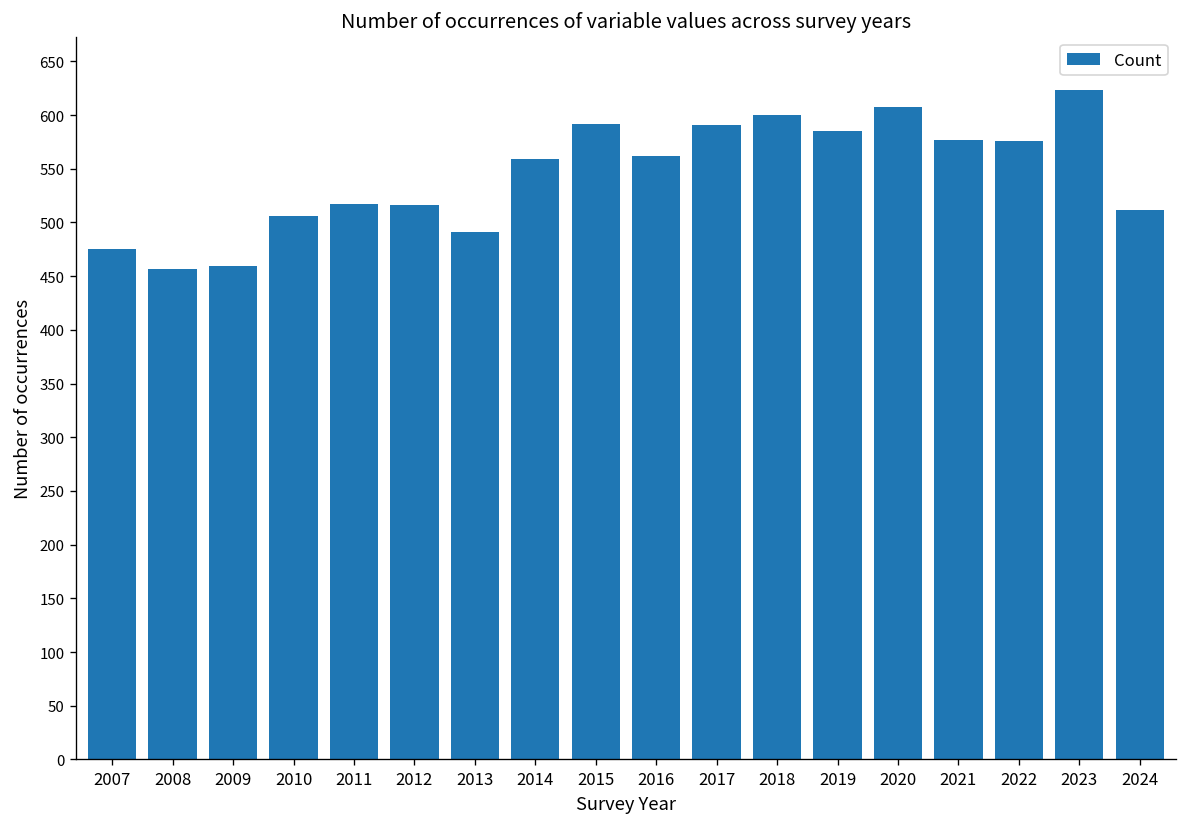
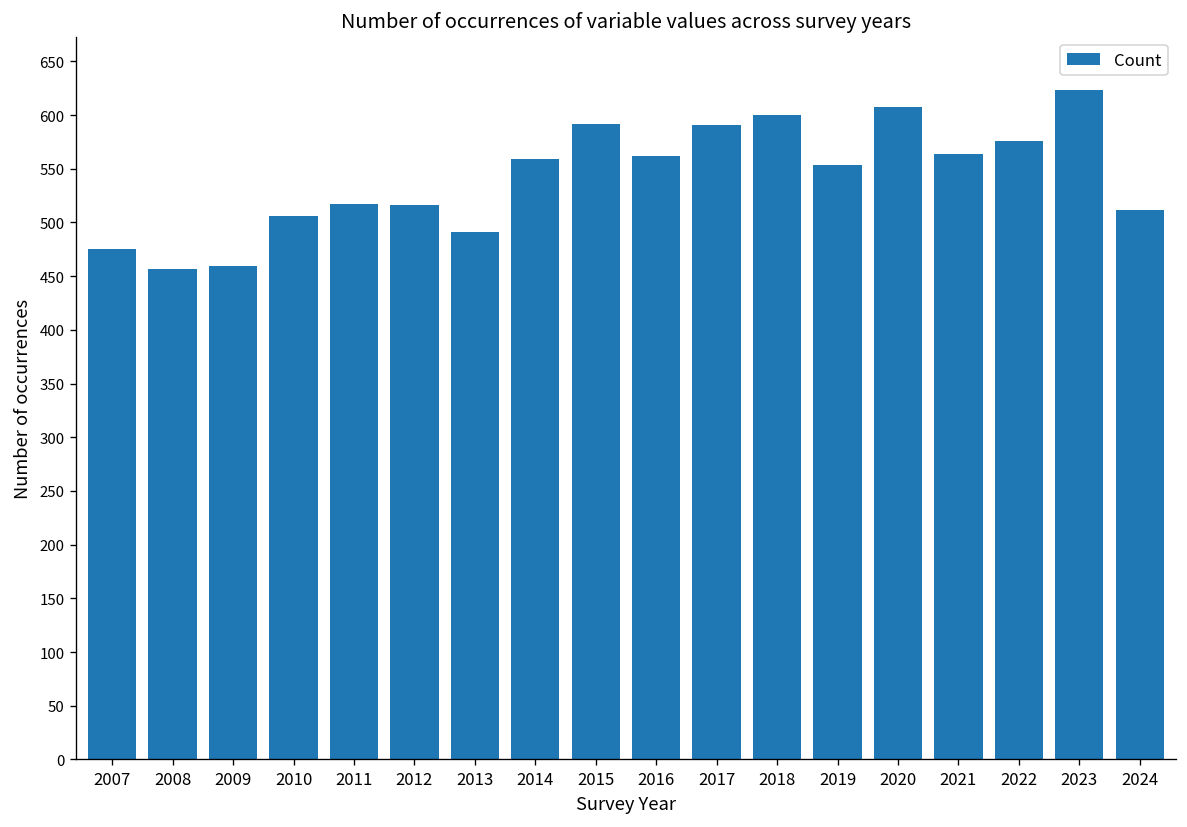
  {
    "2007": 480,
    "2008": 460,
    "2009": 460,
    "2010": 510,
    "2011": 520,
    "2012": 520,
    "2013": 490,
    "2014": 560,
    "2015": 590,
    "2016": 560,
    "2017": 590,
    "2018": 600,
-   "2019": 590,
+   "2019": 550,
    "2020": 610,
-   "2021": 580,
+   "2021": 560,
    "2022": 580,
    "2023": 620,
    "2024": 510
  }
